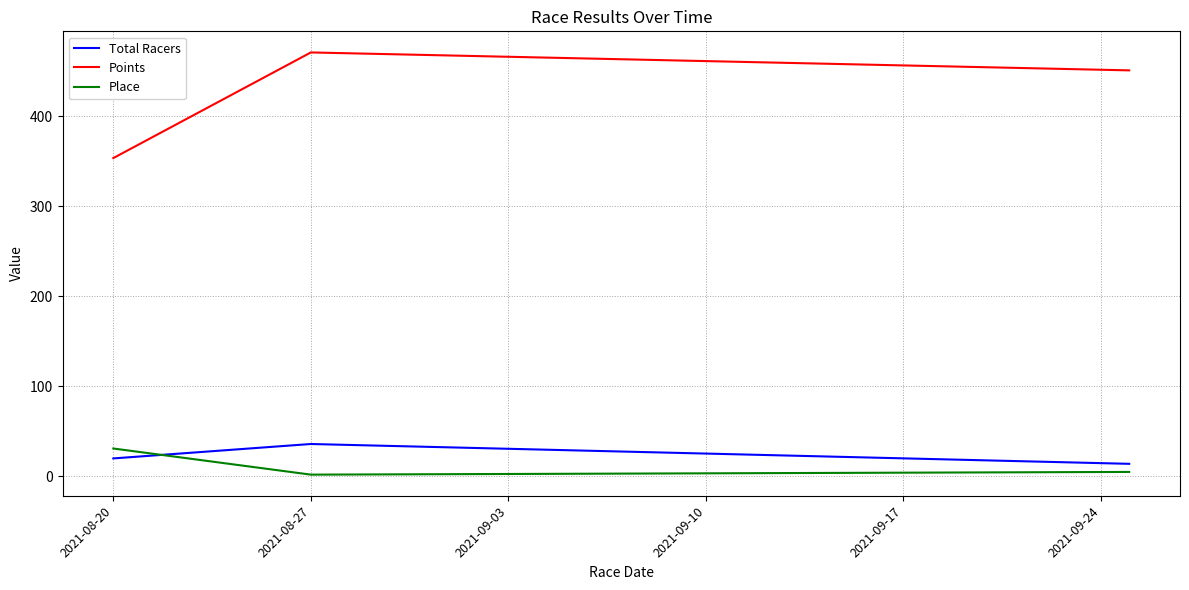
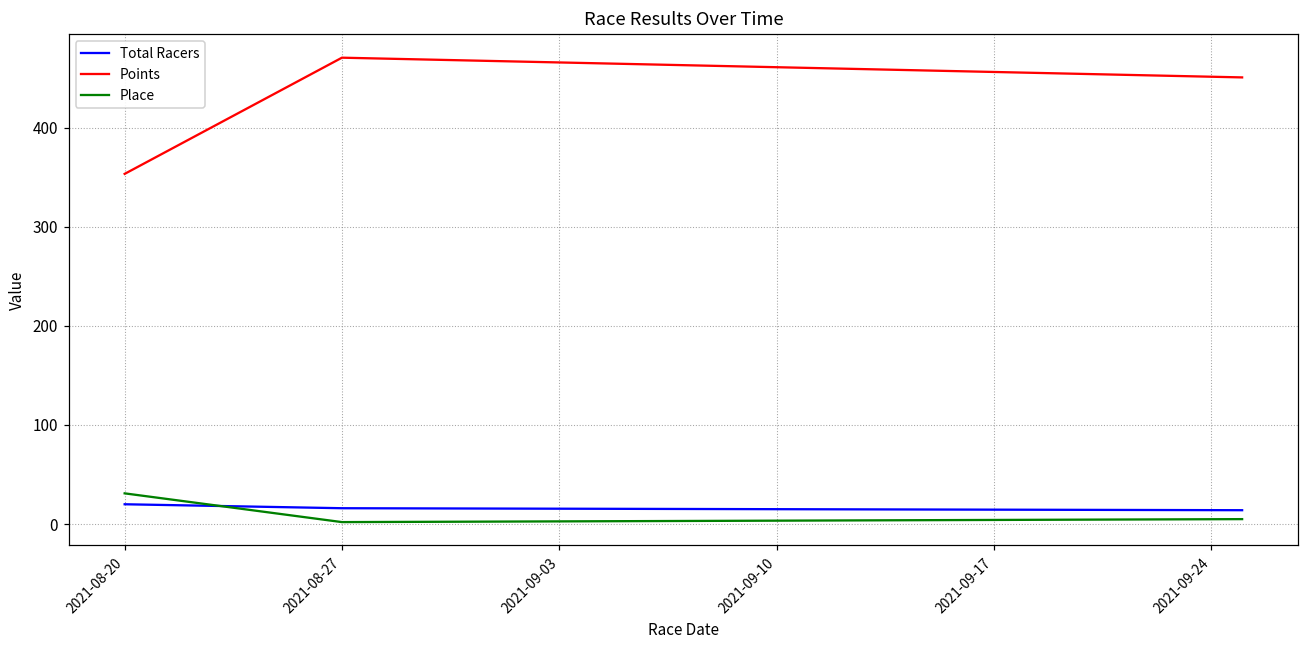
  {
    "Total Racers": {
      "2021-08-20": 20,
-     "2021-08-27": 40
+     "2021-08-27": 20
    },
    "Points": {
      "2021-08-20": 350,
      "2021-08-27": 470
    },
    "Place": {
      "2021-08-20": 30,
      "2021-08-27": 0
    }
  }
